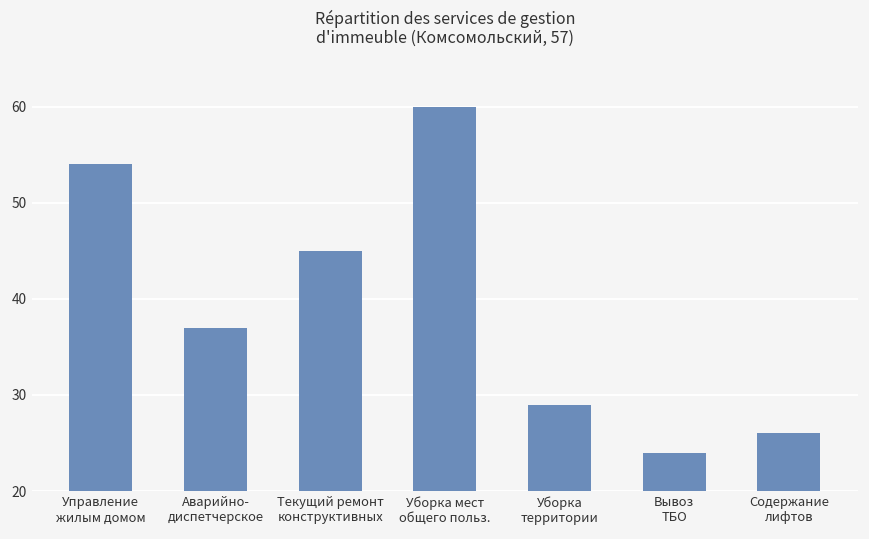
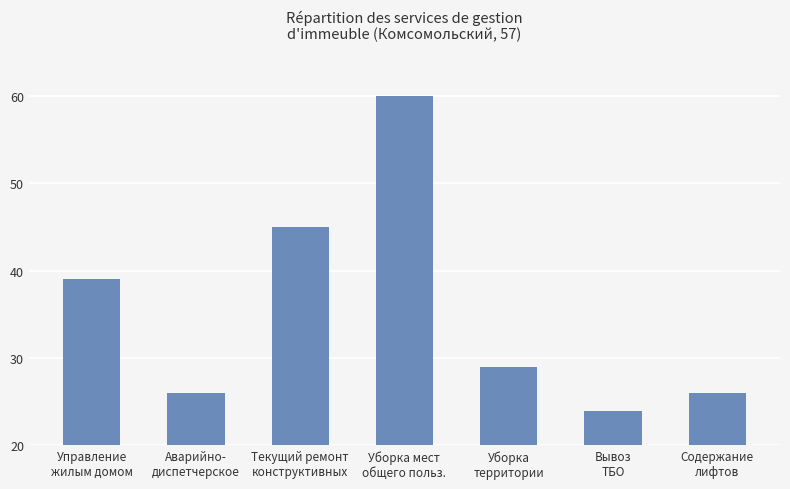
  {
-   "Управление жилым домом": 54,
-   "Аварийно- диспетчерское": 37,
+   "Управление жилым домом": 39,
+   "Аварийно- диспетчерское": 26,
    "Текущий ремонт конструктивных": 45,
    "Уборка мест общего польз.": 60,
    "Уборка территории": 29,
    "Вывоз ТБО": 24,
    "Содержание лифтов": 26
  }
